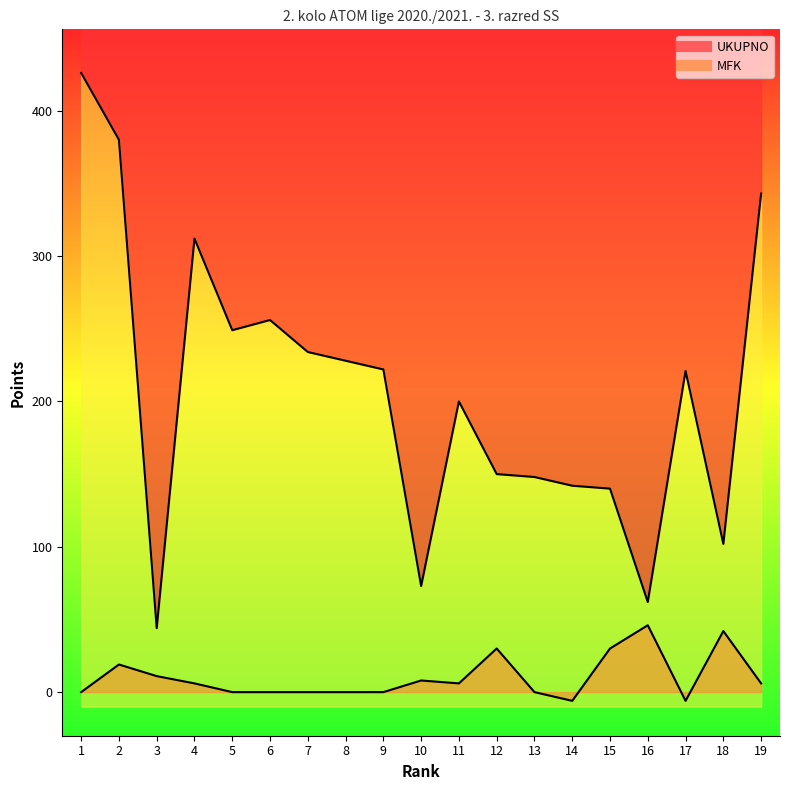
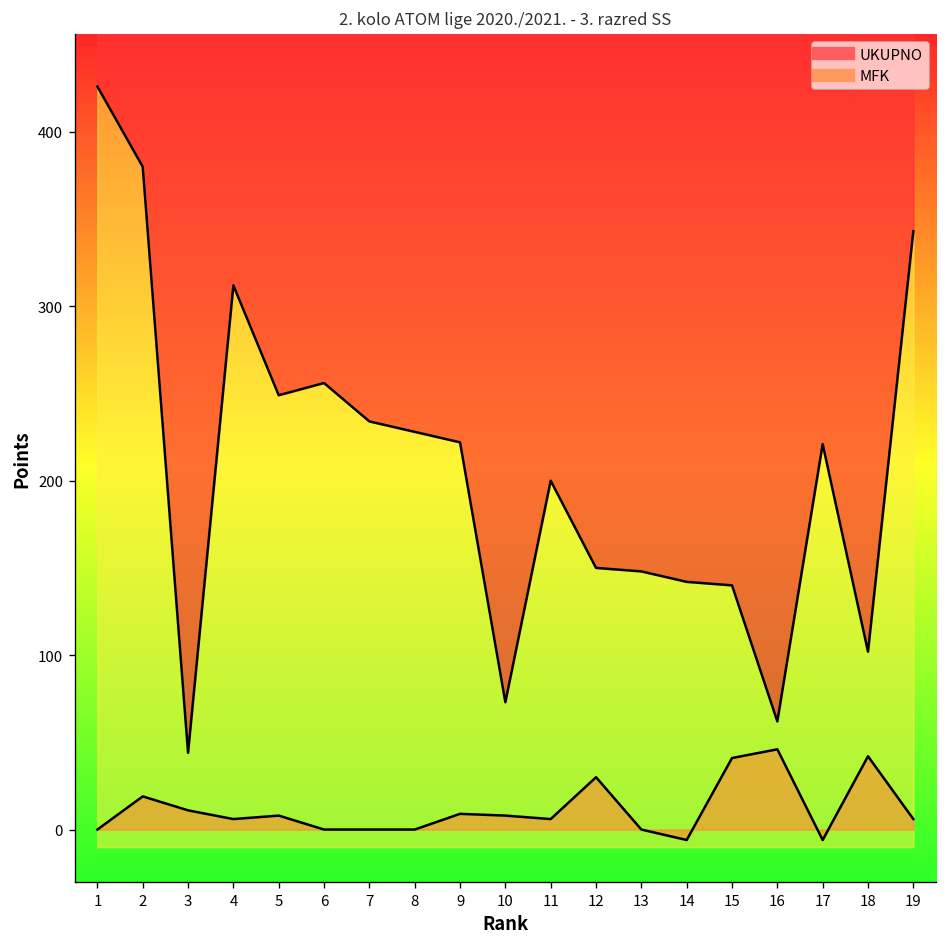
  {
    "MFK": {
-     "5": 0,
-     "9": 0,
-     "15": 30
+     "5": 8,
+     "9": 9,
+     "15": 41
    }
  }
